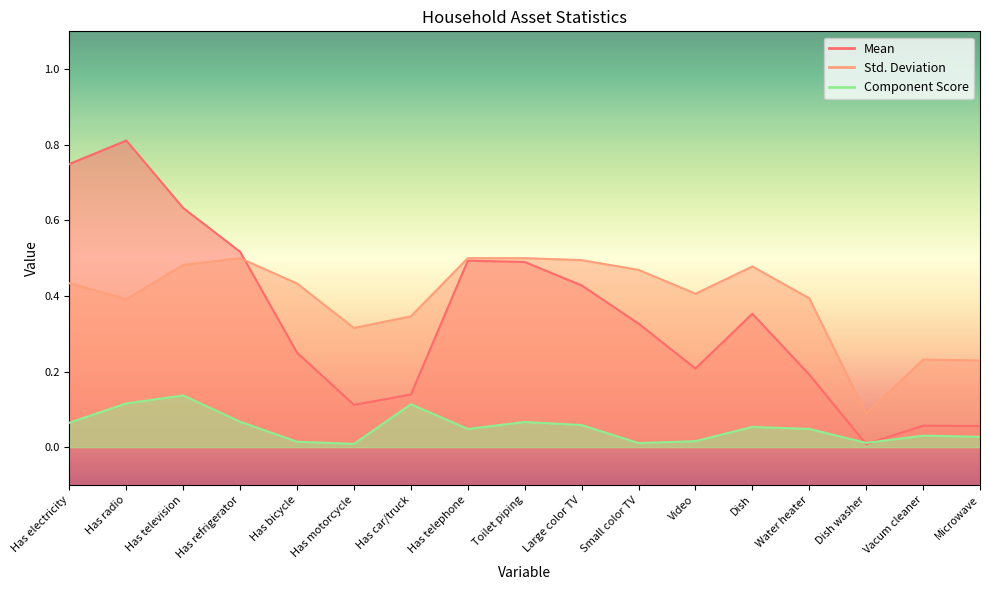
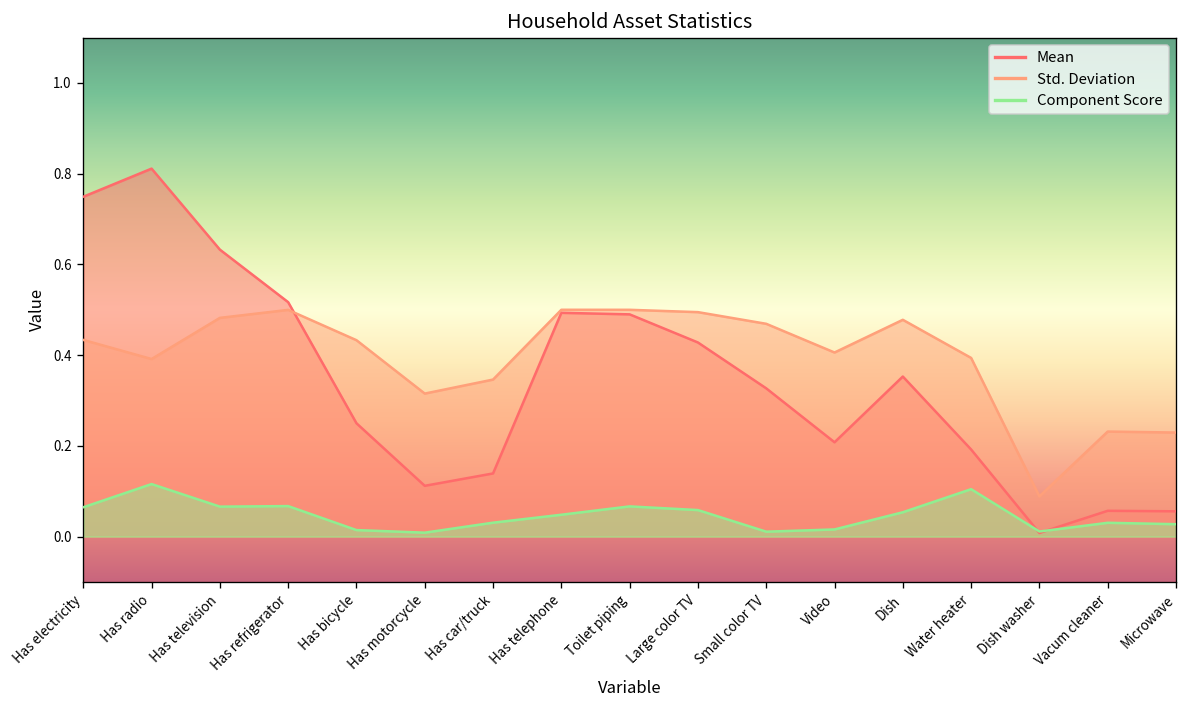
  {
    "Component Score": {
      "Has electricity": 0.06,
      "Has radio": 0.12,
-     "Has television": 0.14,
+     "Has television": 0.07,
      "Has refrigerator": 0.07,
      "Has bicycle": 0.01,
      "Has motorcycle": 0.01,
-     "Has car/truck": 0.11,
+     "Has car/truck": 0.03,
      "Has telephone": 0.05,
      "Toilet piping": 0.07,
      "Large color TV": 0.06,
      "Small color TV": 0.01,
      "Video": 0.02,
      "Dish": 0.05,
-     "Water heater": 0.05,
+     "Water heater": 0.10,
      "Vacum cleaner": 0.03,
      "Microwave": 0.03
    }
  }
